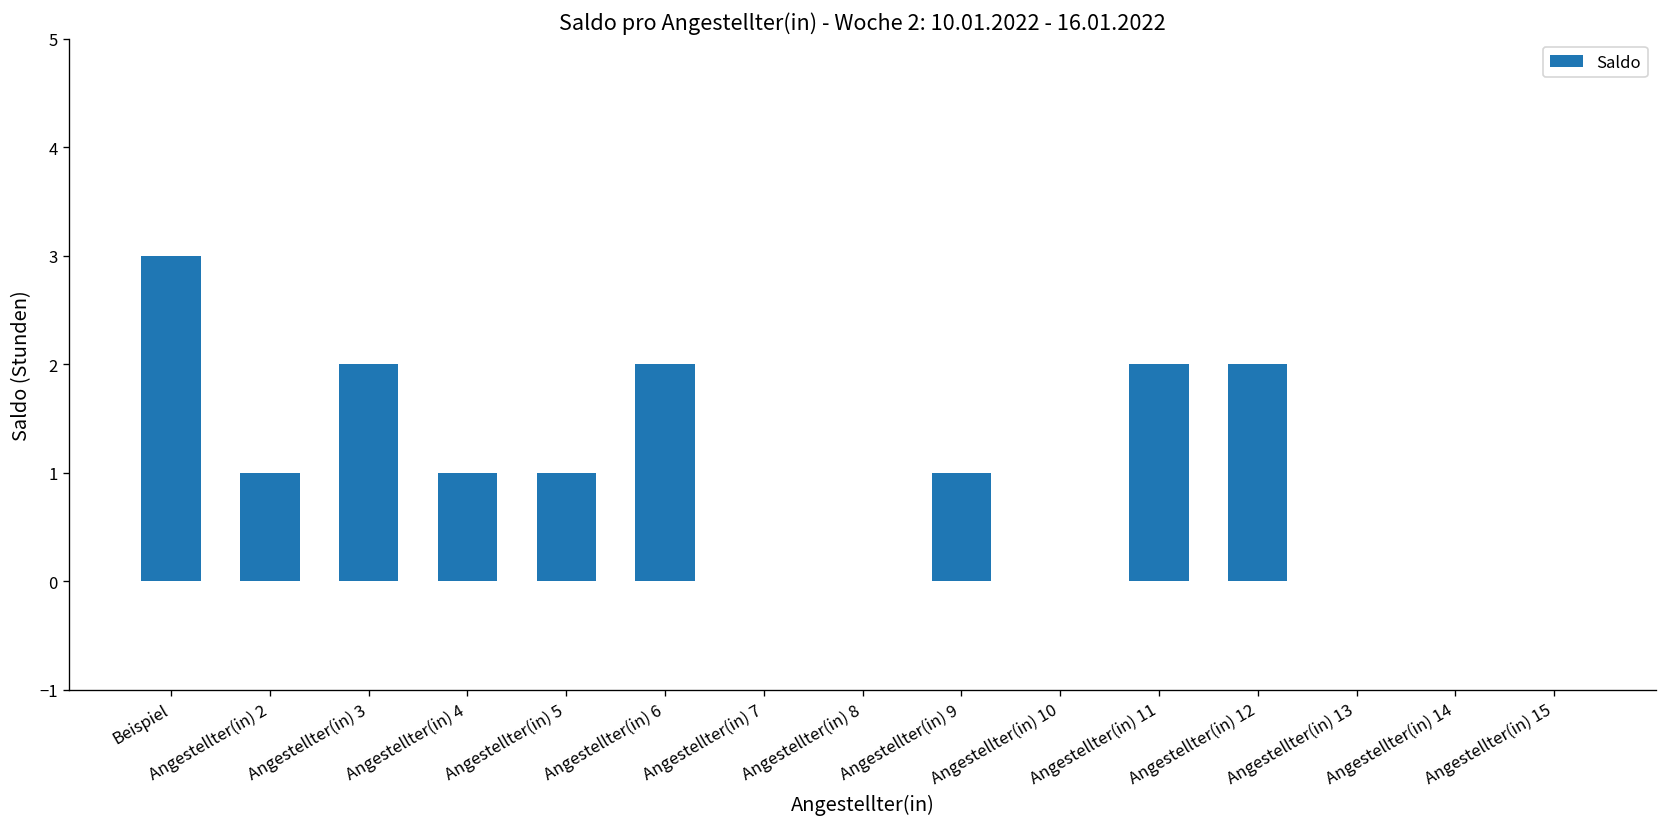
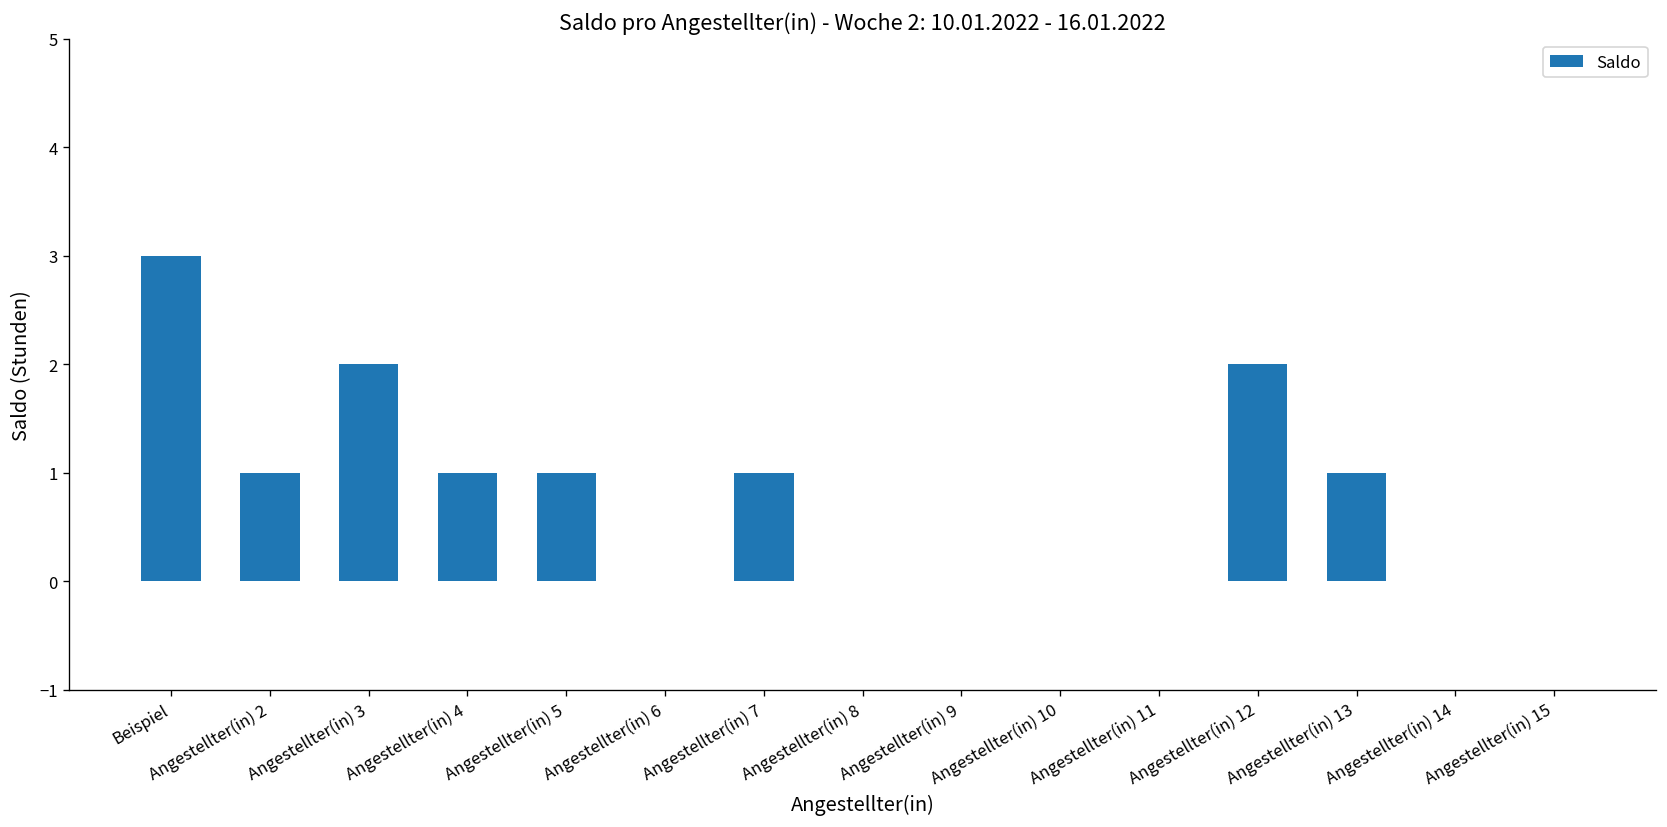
  {
    "Beispiel": 3,
    "Angestellter(in) 2": 1,
    "Angestellter(in) 3": 2,
    "Angestellter(in) 4": 1,
    "Angestellter(in) 5": 1,
-   "Angestellter(in) 6": 2,
-   "Angestellter(in) 7": 0,
+   "Angestellter(in) 6": 0,
+   "Angestellter(in) 7": 1,
    "Angestellter(in) 8": 0,
-   "Angestellter(in) 9": 1,
+   "Angestellter(in) 9": 0,
    "Angestellter(in) 10": 0,
-   "Angestellter(in) 11": 2,
+   "Angestellter(in) 11": 0,
    "Angestellter(in) 12": 2,
-   "Angestellter(in) 13": 0,
+   "Angestellter(in) 13": 1,
    "Angestellter(in) 14": 0,
    "Angestellter(in) 15": 0
  }
